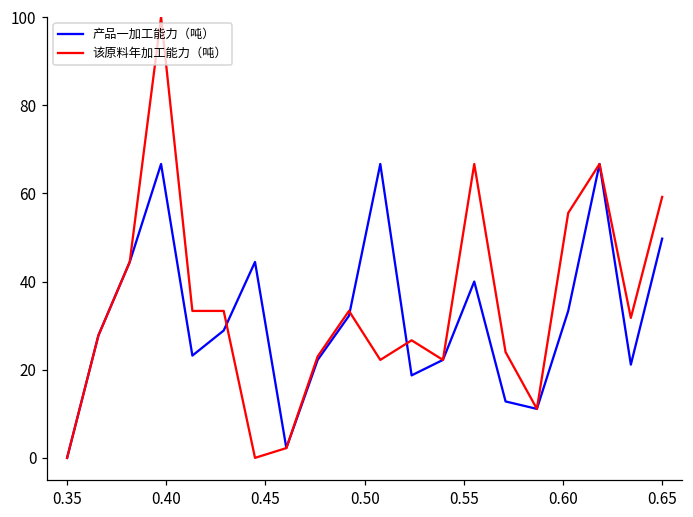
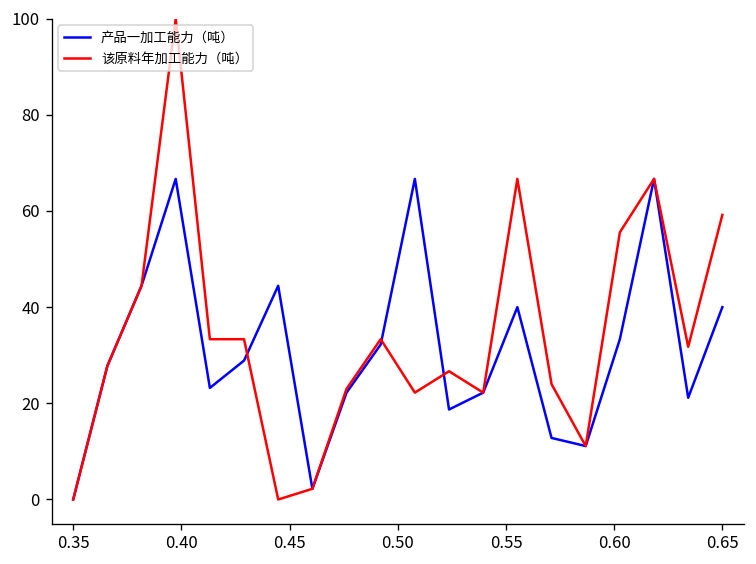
  {
    "产品一加工能力（吨）": {
-     "0.65": 50
+     "0.65": 40
    },
    "该原料年加工能力（吨）": {
      "0.65": 59
    }
  }
